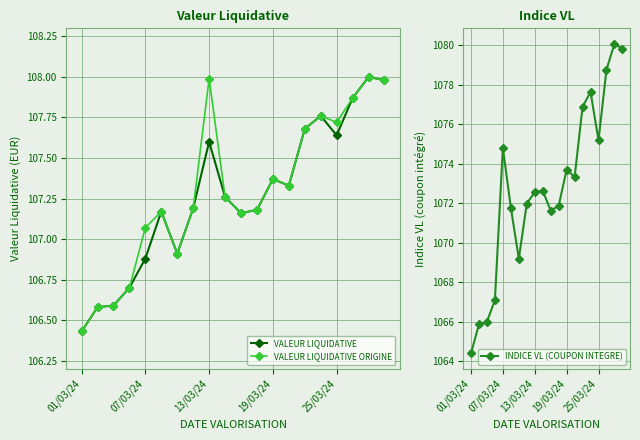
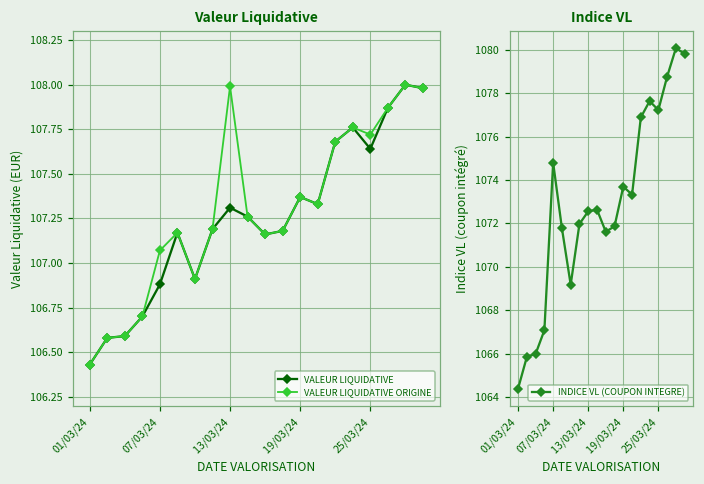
  {
    "Valeur Liquidative": {
      "VALEUR LIQUIDATIVE": {
        "07/03/24": 106.88,
-       "13/03/24": 107.60,
+       "13/03/24": 107.31,
        "25/03/24": 107.64
      },
      "VALEUR LIQUIDATIVE ORIGINE": {
        "07/03/24": 107.07,
        "13/03/24": 107.99,
        "25/03/24": 107.72
      }
    },
    "Indice VL": {
      "01/03/24": 1064.4,
      "07/03/24": 1074.8,
      "13/03/24": 1072.6,
      "19/03/24": 1073.7,
-     "25/03/24": 1075.2
+     "25/03/24": 1077.2
    }
  }
